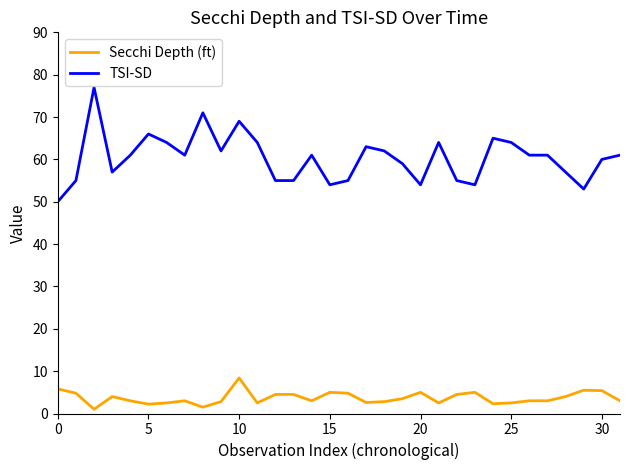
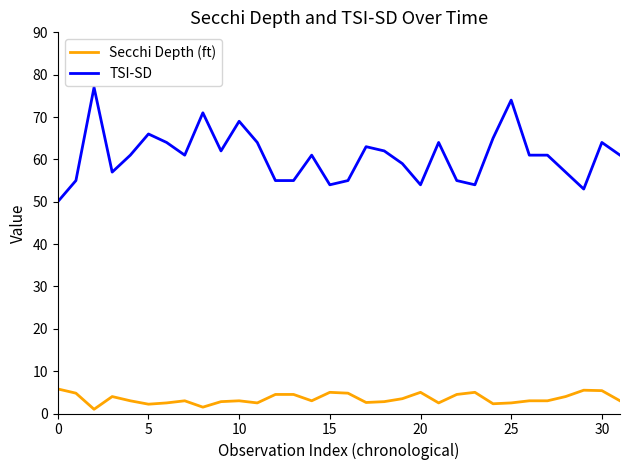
  {
    "Secchi Depth (ft)": {
      "0": 6,
      "5": 2,
-     "10": 8,
+     "10": 3,
      "15": 5,
      "20": 5,
      "25": 3,
      "30": 5
    },
    "TSI-SD": {
      "0": 50,
      "5": 66,
      "10": 69,
      "15": 54,
      "20": 54,
-     "25": 64,
-     "30": 60
+     "25": 74,
+     "30": 64
    }
  }
